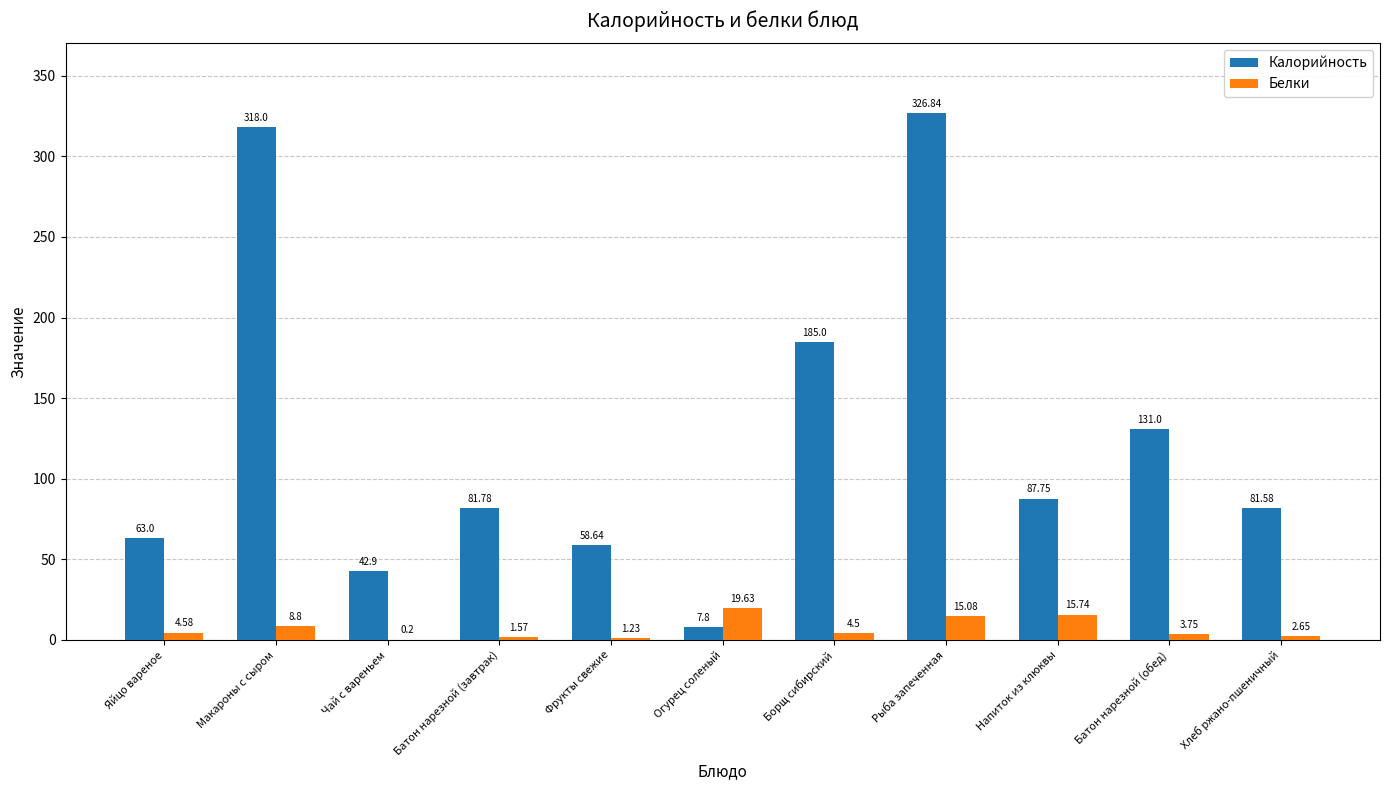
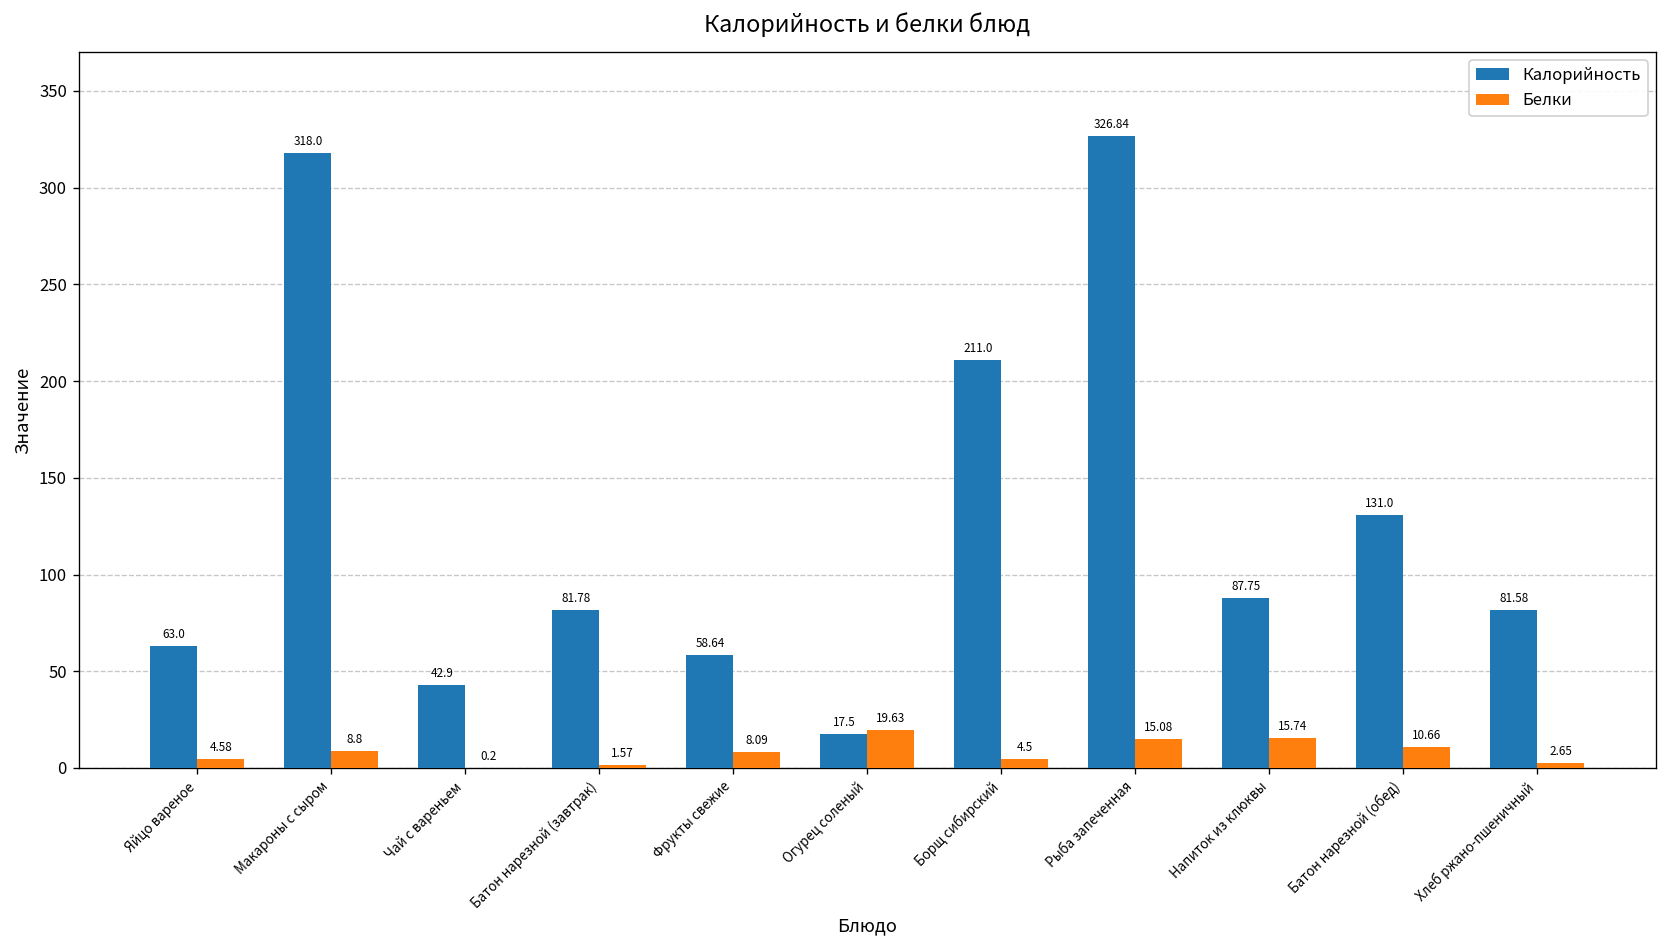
  {
    "Калорийность": {
      "Яйцо вареное": 63.0,
      "Макароны с сыром": 318.0,
      "Чай с вареньем": 42.9,
      "Батон нарезной (завтрак)": 81.78,
      "Фрукты свежие": 58.64,
-     "Огурец соленый": 7.8,
-     "Борщ сибирский": 185.0,
+     "Огурец соленый": 17.5,
+     "Борщ сибирский": 211.0,
      "Рыба запеченная": 326.84,
      "Напиток из клюквы": 87.75,
      "Батон нарезной (обед)": 131.0,
      "Хлеб ржано-пшеничный": 81.58
    },
    "Белки": {
      "Яйцо вареное": 4.58,
      "Макароны с сыром": 8.8,
      "Чай с вареньем": 0.2,
      "Батон нарезной (завтрак)": 1.57,
-     "Фрукты свежие": 1.23,
+     "Фрукты свежие": 8.09,
      "Огурец соленый": 19.63,
      "Борщ сибирский": 4.5,
      "Рыба запеченная": 15.08,
      "Напиток из клюквы": 15.74,
-     "Батон нарезной (обед)": 3.75,
+     "Батон нарезной (обед)": 10.66,
      "Хлеб ржано-пшеничный": 2.65
    }
  }
